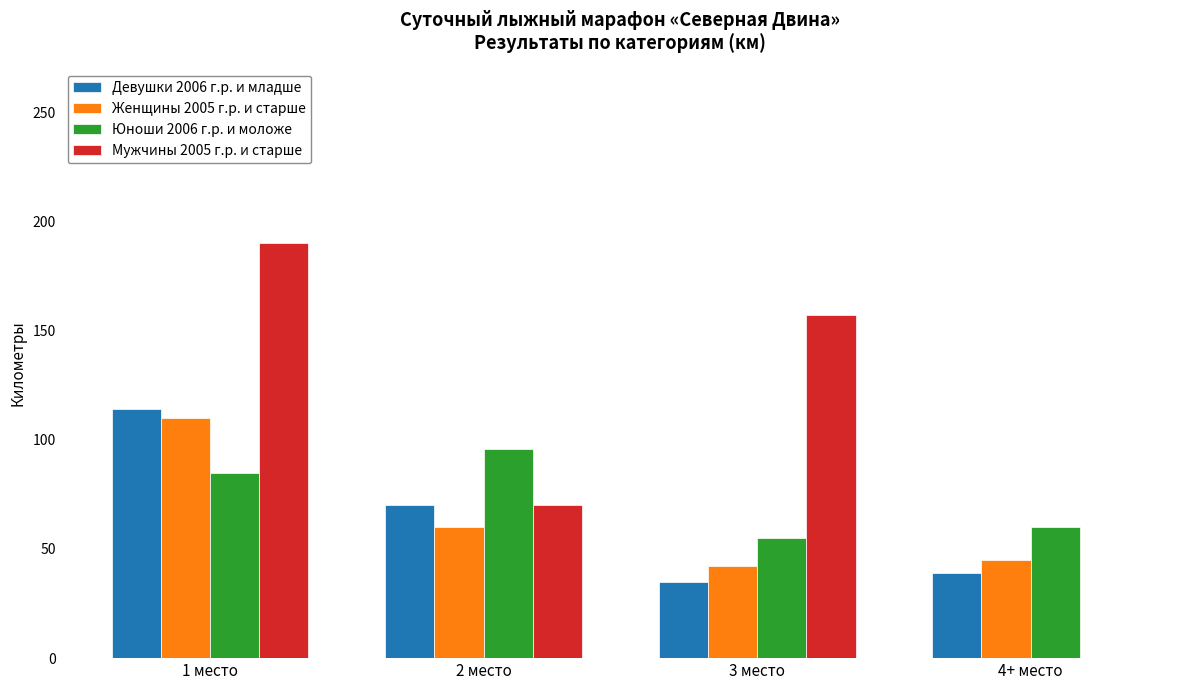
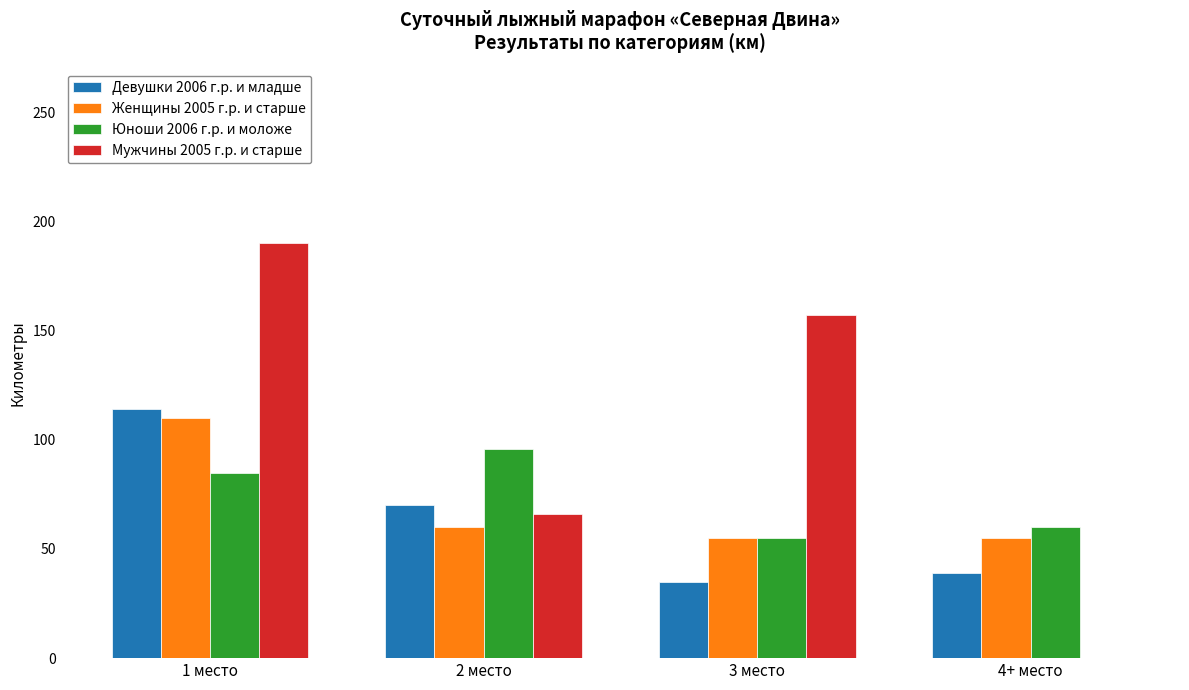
  {
    "Девушки 2006 г.р. и младше": {
      "1 место": 114,
      "2 место": 70,
      "3 место": 35,
      "4+ место": 39
    },
    "Женщины 2005 г.р. и старше": {
      "1 место": 110,
      "2 место": 60,
-     "3 место": 42,
-     "4+ место": 45
+     "3 место": 55,
+     "4+ место": 55
    },
    "Юноши 2006 г.р. и моложе": {
      "1 место": 85,
      "2 место": 96,
      "3 место": 55,
      "4+ место": 60
    },
    "Мужчины 2005 г.р. и старше": {
      "1 место": 190,
-     "2 место": 70,
+     "2 место": 66,
      "3 место": 157,
      "4+ место": 0
    }
  }
